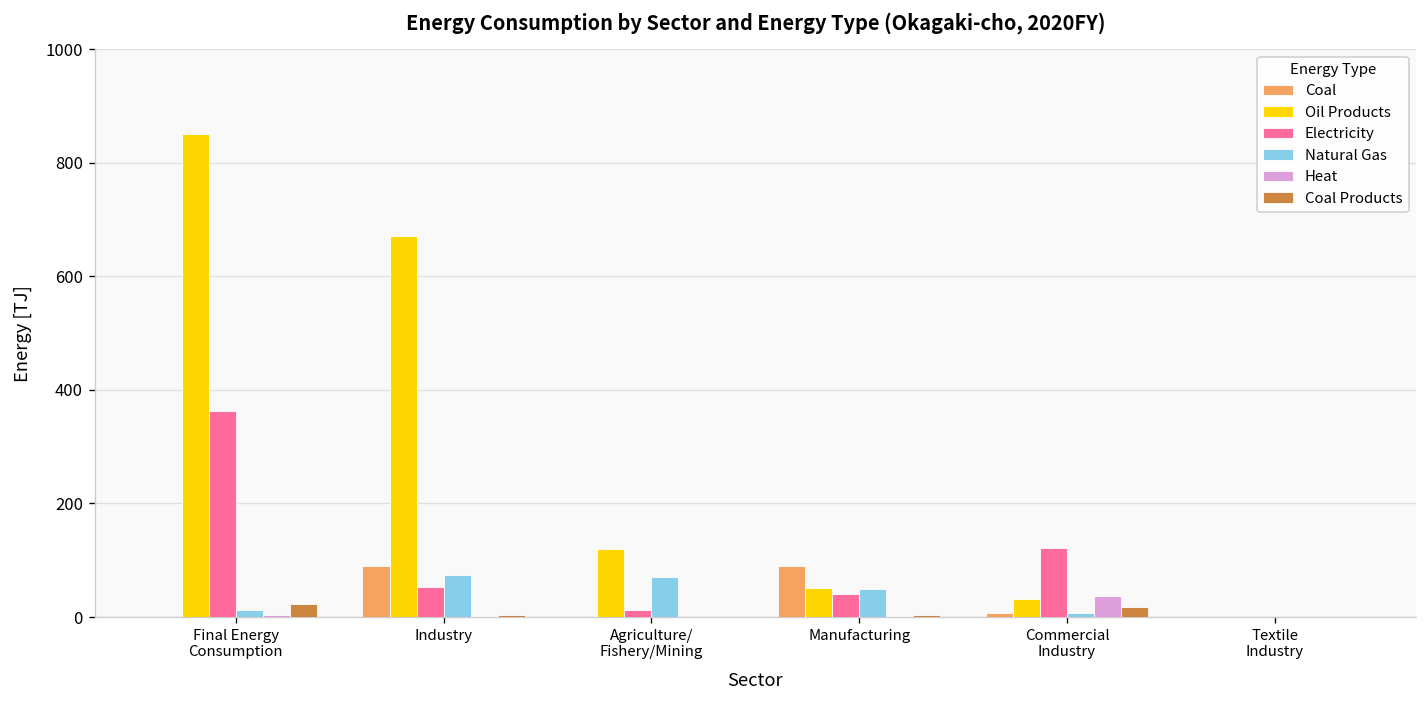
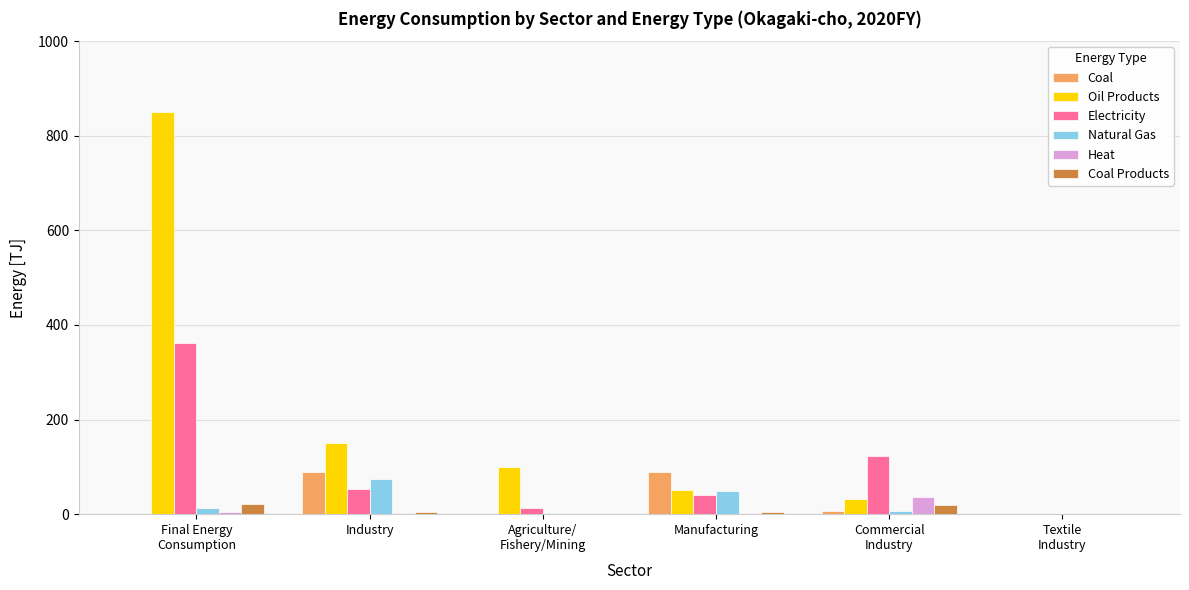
  {
    "Oil Products": {
      "Final Energy Consumption": 850,
-     "Industry": 670,
-     "Agriculture/ Fishery/Mining": 120,
+     "Industry": 150,
+     "Agriculture/ Fishery/Mining": 100,
      "Manufacturing": 50,
      "Commercial Industry": 30,
      "Textile Industry": 0
    },
    "Electricity": {
      "Final Energy Consumption": 360,
      "Industry": 50,
      "Agriculture/ Fishery/Mining": 10,
      "Manufacturing": 40,
      "Commercial Industry": 120,
      "Textile Industry": 0
    },
    "Natural Gas": {
      "Final Energy Consumption": 10,
      "Industry": 70,
-     "Agriculture/ Fishery/Mining": 70,
+     "Agriculture/ Fishery/Mining": 0,
      "Manufacturing": 50,
      "Commercial Industry": 10,
      "Textile Industry": 0
    },
    "Heat": {
      "Agriculture/ Fishery/Mining": 0,
      "Commercial Industry": 40,
      "Textile Industry": 0
    }
  }
